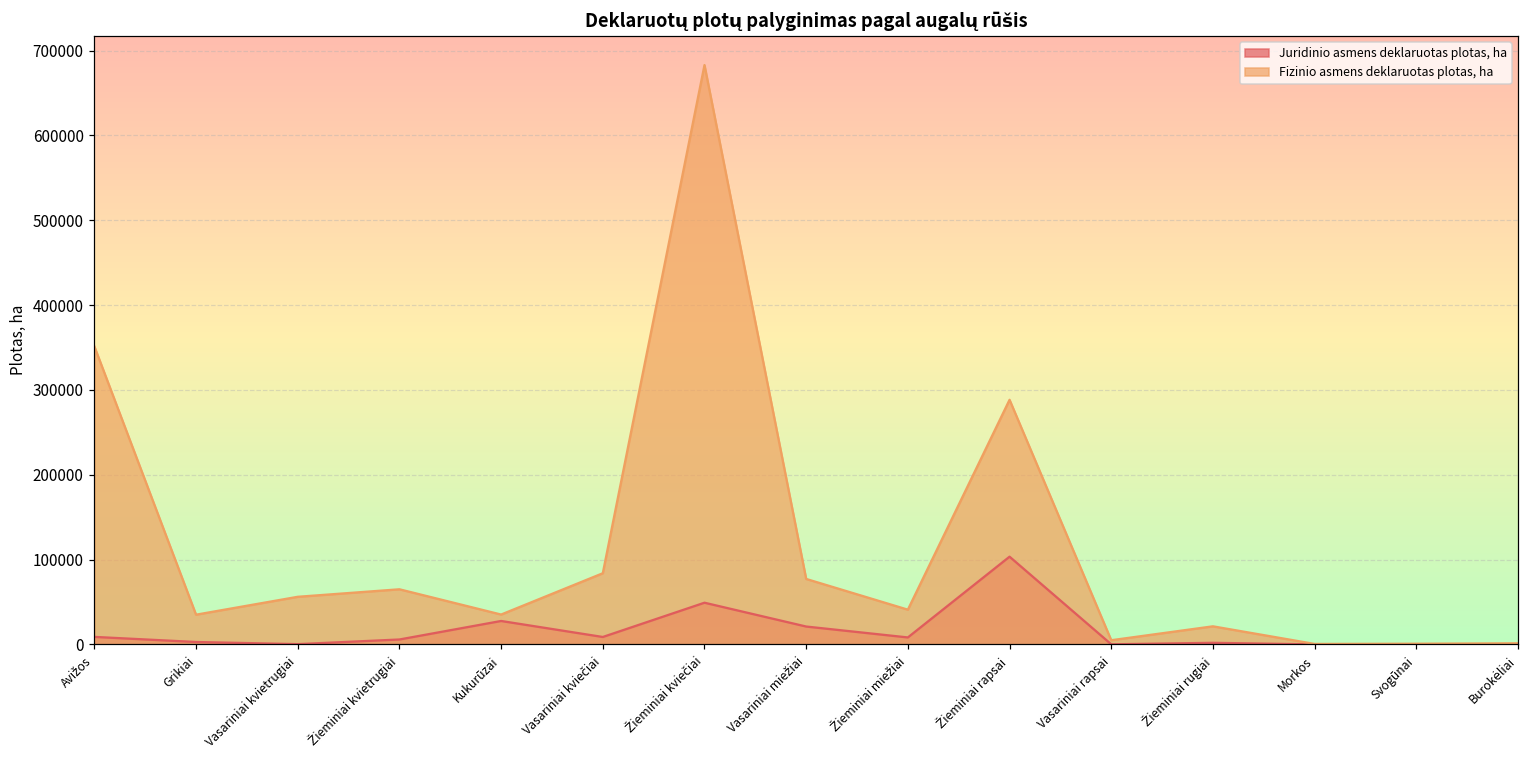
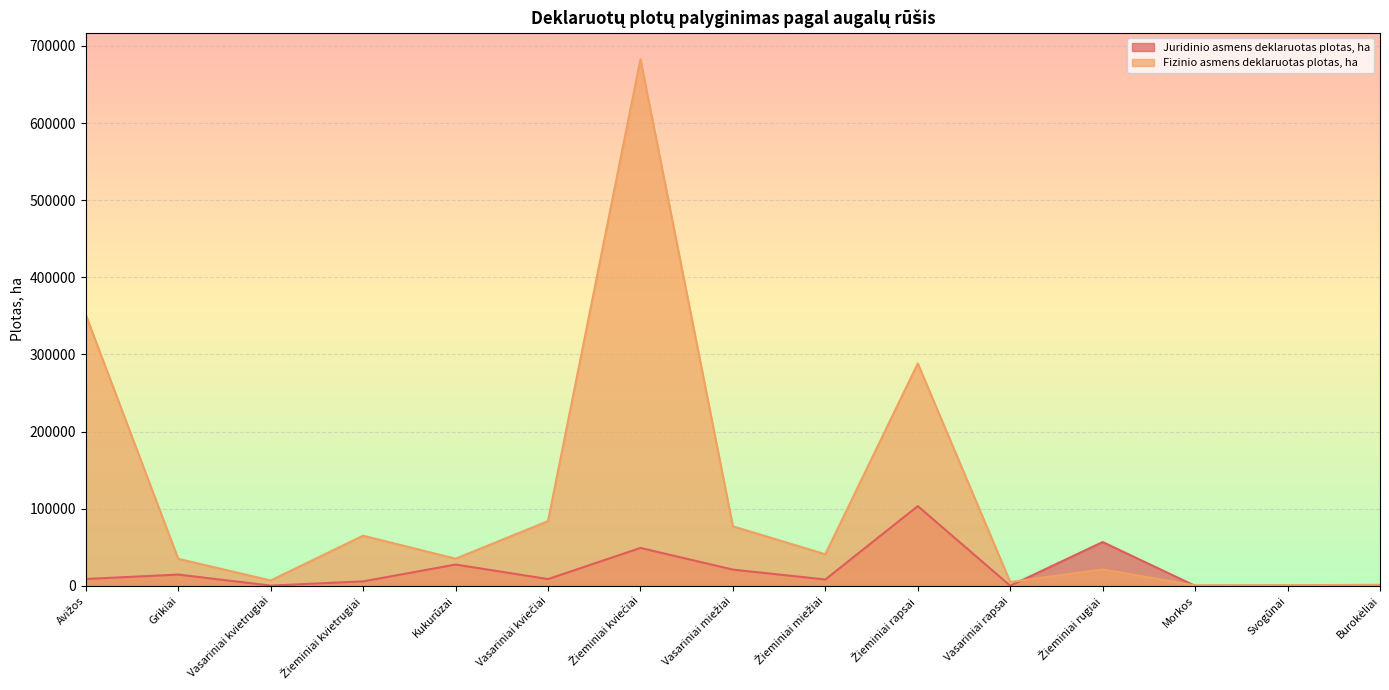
  {
    "Juridinio asmens deklaruotas plotas, ha": {
      "Avižos": 10000,
-     "Grikiai": 0,
+     "Grikiai": 10000,
      "Vasariniai kvietrugiai": 0,
      "Žieminiai kvietrugiai": 10000,
      "Kukurūzai": 30000,
      "Vasariniai kviečiai": 10000,
      "Žieminiai kviečiai": 50000,
      "Vasariniai miežiai": 20000,
      "Žieminiai miežiai": 10000,
      "Žieminiai rapsai": 100000,
      "Vasariniai rapsai": 0,
-     "Žieminiai rugiai": 0
+     "Žieminiai rugiai": 60000
    },
    "Fizinio asmens deklaruotas plotas, ha": {
      "Avižos": 350000,
      "Grikiai": 40000,
-     "Vasariniai kvietrugiai": 60000,
+     "Vasariniai kvietrugiai": 10000,
      "Žieminiai kvietrugiai": 70000,
      "Kukurūzai": 40000,
      "Vasariniai kviečiai": 80000,
      "Žieminiai kviečiai": 680000,
      "Vasariniai miežiai": 80000,
      "Žieminiai miežiai": 40000,
      "Žieminiai rapsai": 290000,
      "Vasariniai rapsai": 0,
      "Žieminiai rugiai": 20000
    }
  }
